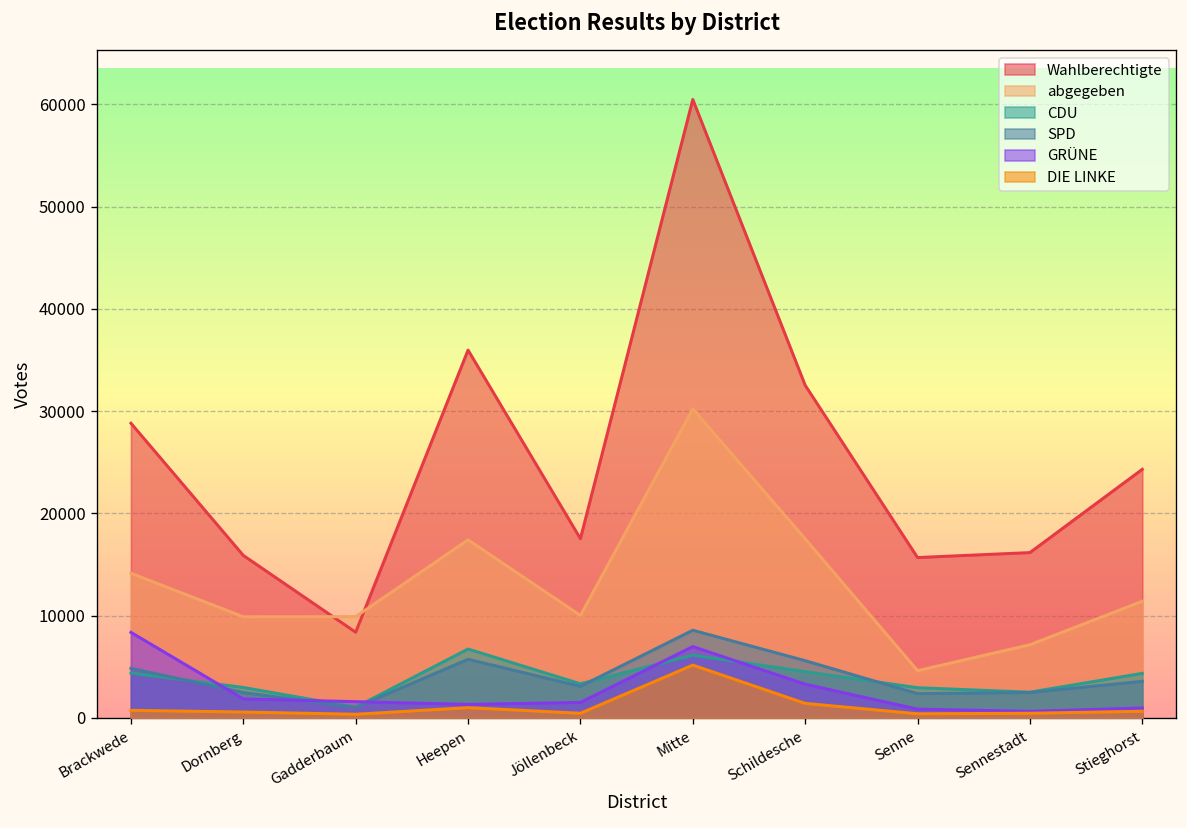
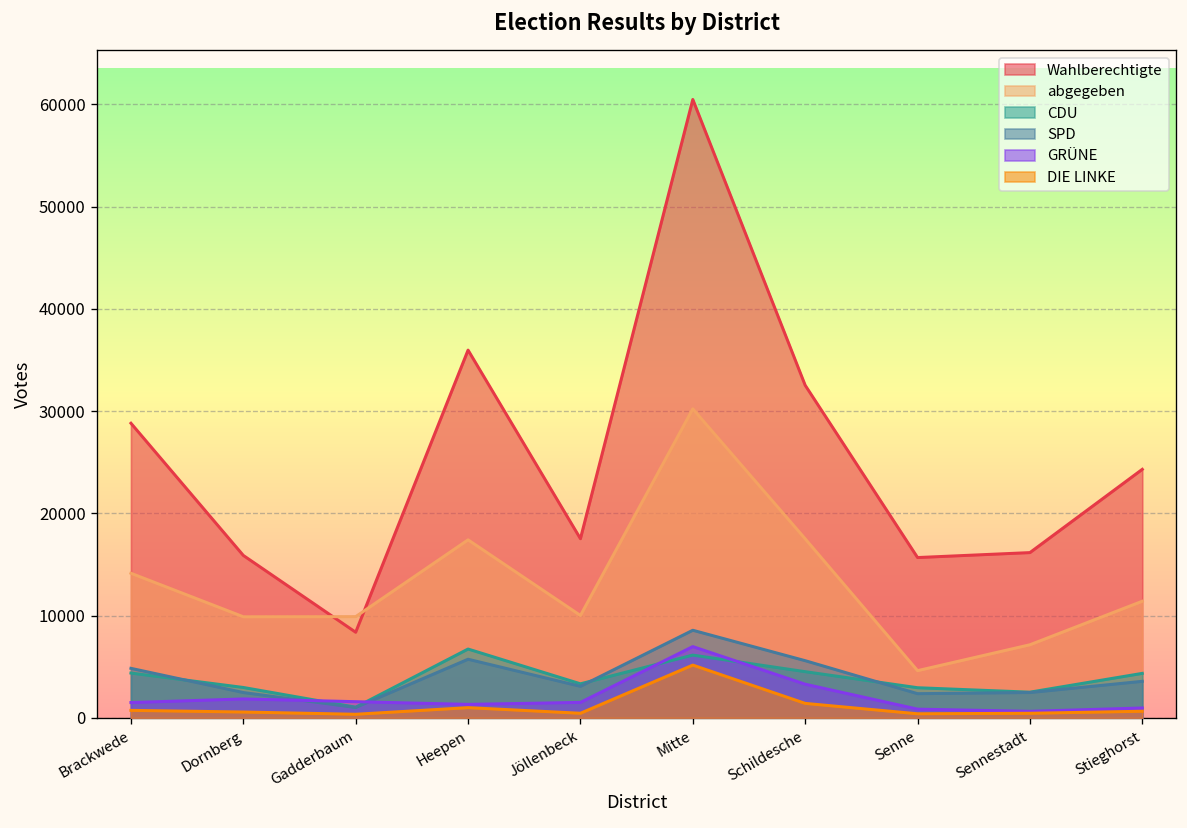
  {
    "Wahlberechtigte": {
      "Brackwede": 29000,
      "Dornberg": 16000,
      "Gadderbaum": 8000,
      "Heepen": 36000,
      "Jöllenbeck": 18000,
      "Mitte": 60000,
      "Schildesche": 33000,
      "Senne": 16000,
      "Sennestadt": 16000,
      "Stieghorst": 24000
    },
    "abgegeben": {
      "Brackwede": 14000,
      "Dornberg": 10000,
      "Gadderbaum": 10000,
      "Heepen": 17000,
      "Jöllenbeck": 10000,
      "Mitte": 30000,
      "Schildesche": 18000,
      "Senne": 5000,
      "Sennestadt": 7000,
      "Stieghorst": 11000
    },
    "GRÜNE": {
-     "Brackwede": 8000,
+     "Brackwede": 1000,
      "Dornberg": 2000,
      "Gadderbaum": 2000,
      "Heepen": 1000,
      "Jöllenbeck": 2000,
      "Mitte": 7000,
      "Schildesche": 3000,
      "Senne": 1000,
      "Stieghorst": 1000
    },
    "DIE LINKE": {
      "Brackwede": 1000,
      "Dornberg": 1000,
      "Gadderbaum": 0,
      "Heepen": 1000,
      "Jöllenbeck": 0,
      "Mitte": 5000,
      "Schildesche": 1000,
      "Senne": 0,
      "Stieghorst": 1000
    }
  }
